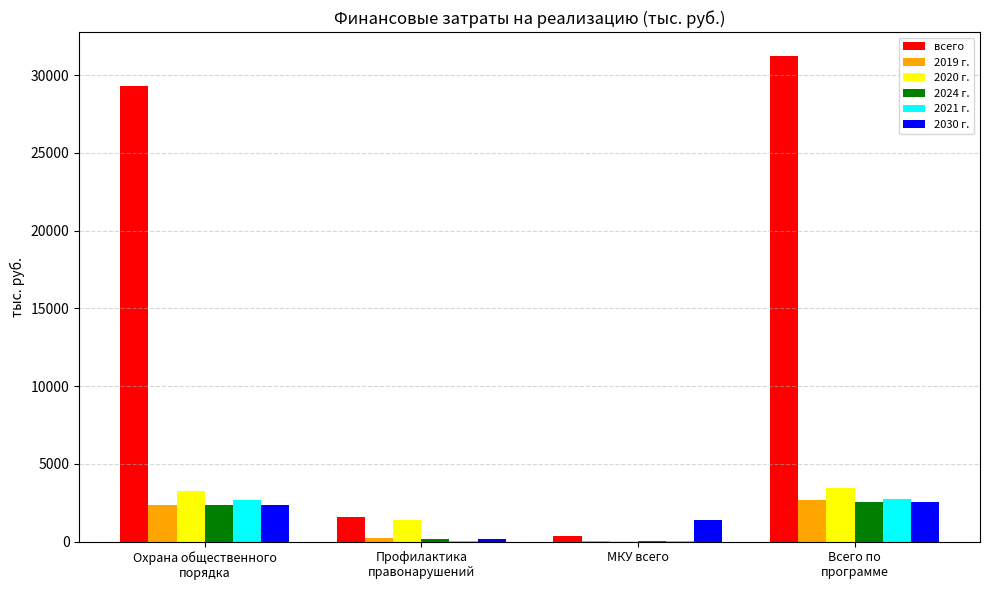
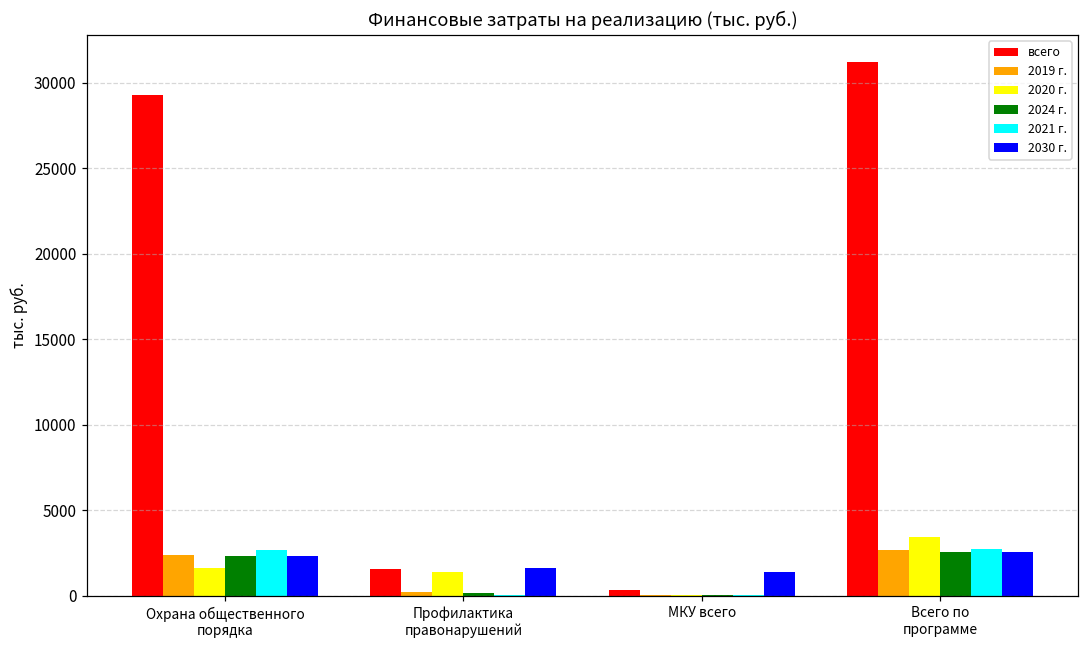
  {
    "всего": {
      "Охрана общественного порядка": 29300,
      "Профилактика правонарушений": 1600,
      "МКУ всего": 400,
      "Всего по программе": 31200
    },
    "2019 г.": {
      "Охрана общественного порядка": 2400,
      "Профилактика правонарушений": 200,
      "Всего по программе": 2700
    },
    "2020 г.": {
-     "Охрана общественного порядка": 3300,
+     "Охрана общественного порядка": 1600,
      "Профилактика правонарушений": 1400,
      "Всего по программе": 3400
    },
    "2024 г.": {
      "Охрана общественного порядка": 2400,
      "Профилактика правонарушений": 200,
      "Всего по программе": 2500
    },
    "2021 г.": {
      "Охрана общественного порядка": 2700,
      "Всего по программе": 2700
    },
    "2030 г.": {
      "Охрана общественного порядка": 2400,
-     "Профилактика правонарушений": 200,
+     "Профилактика правонарушений": 1600,
      "МКУ всего": 1400,
      "Всего по программе": 2500
    }
  }
